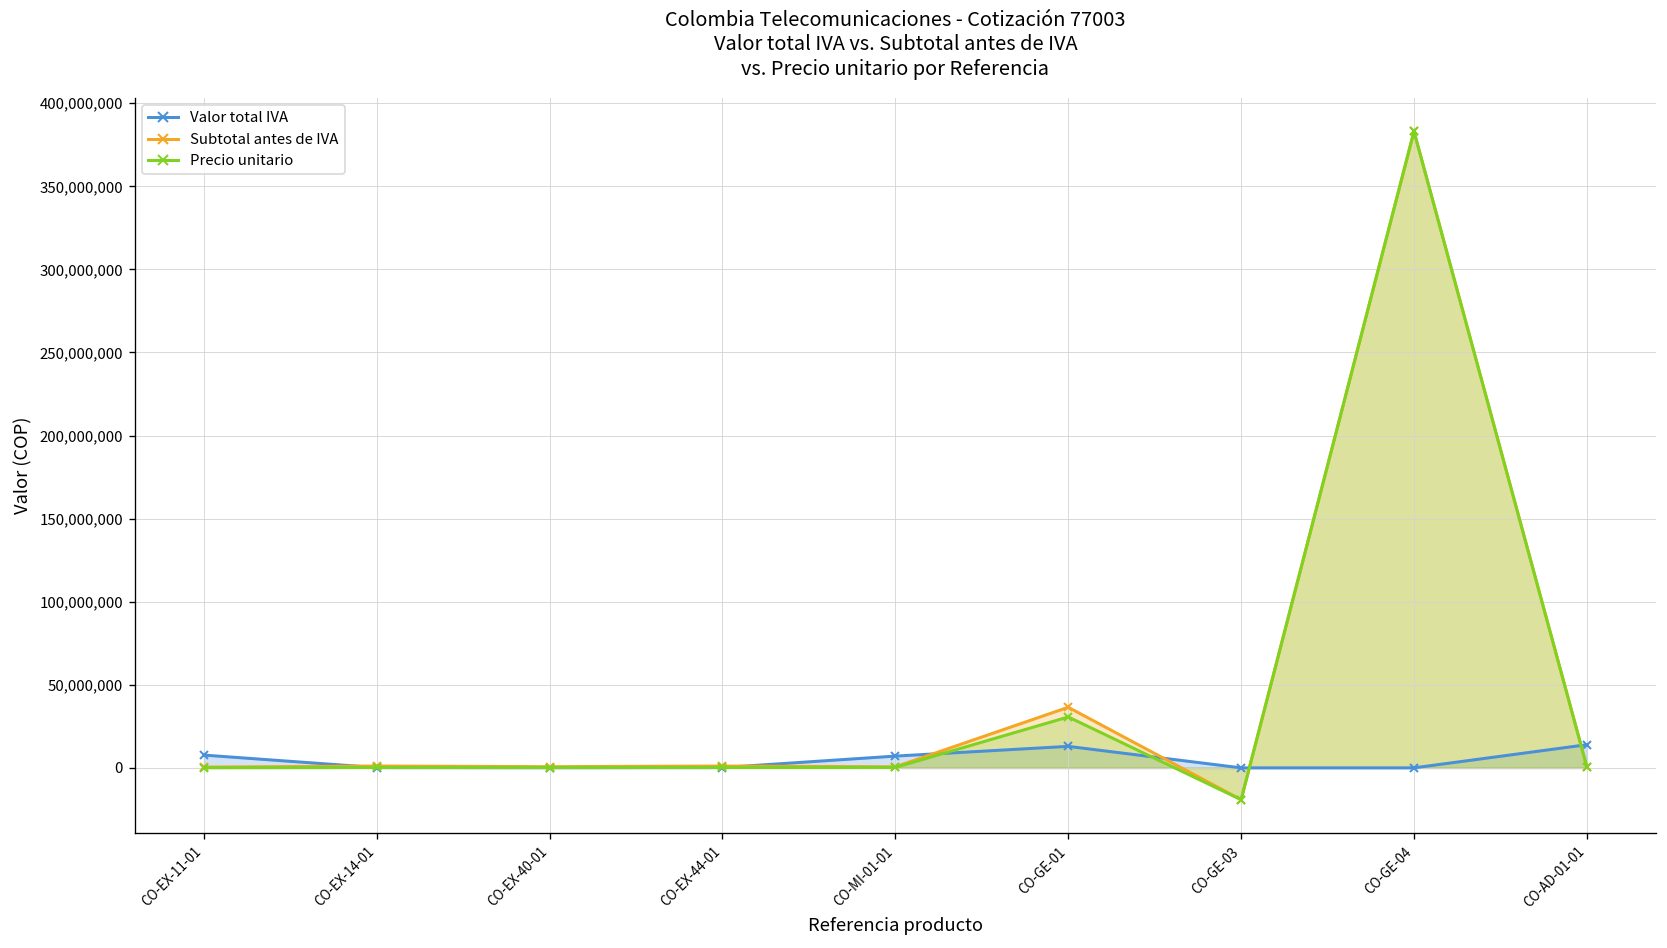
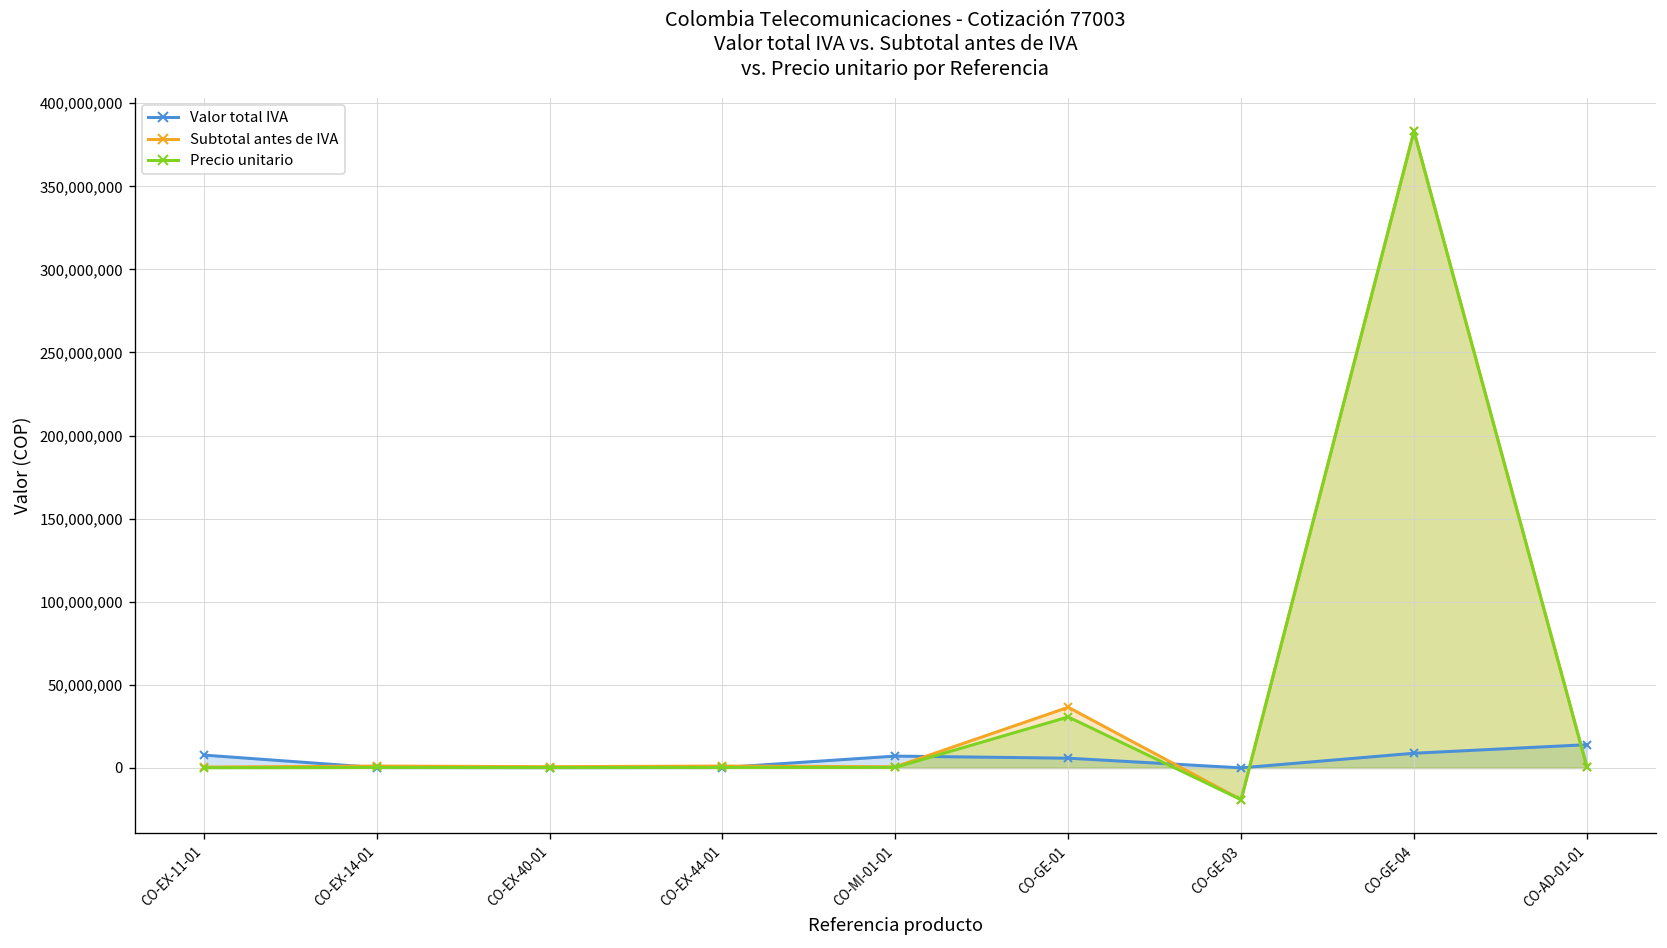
  {
    "Valor total IVA": {
      "CO-EX-11-01": "8,000,000",
      "CO-MI-01-01": "7,000,000",
-     "CO-GE-01": "13,000,000",
-     "CO-GE-04": "0",
+     "CO-GE-01": "6,000,000",
+     "CO-GE-04": "9,000,000",
      "CO-AD-01-01": "14,000,000"
    }
  }
